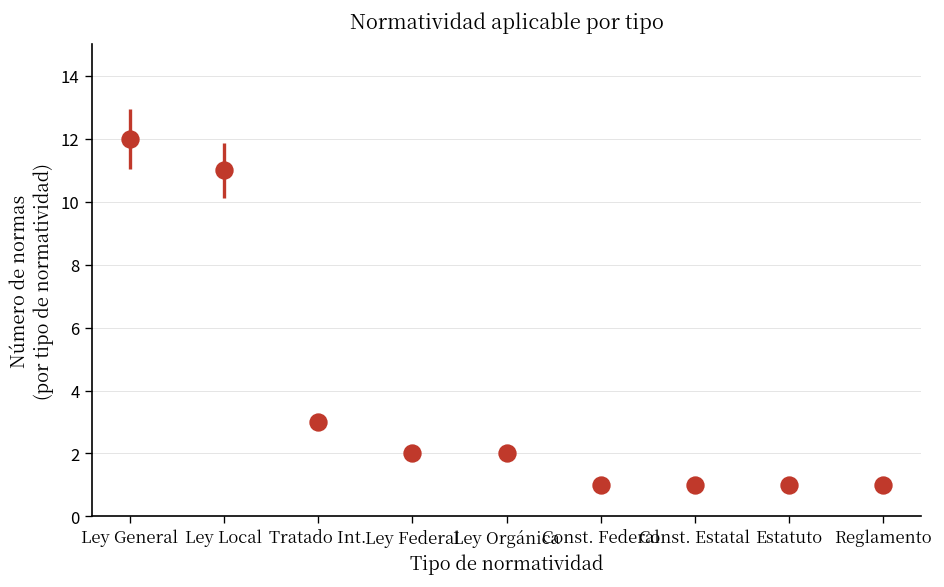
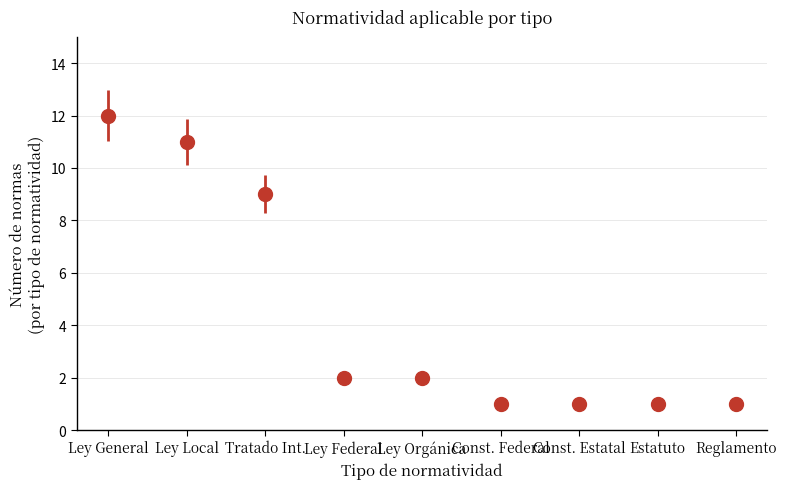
  {
    "Ley General": 12,
-   "Tratado Int.": 3,
+   "Tratado Int.": 9,
    "Ley Federal": 2,
    "Estatuto": 1,
    "Reglamento": 1
  }
